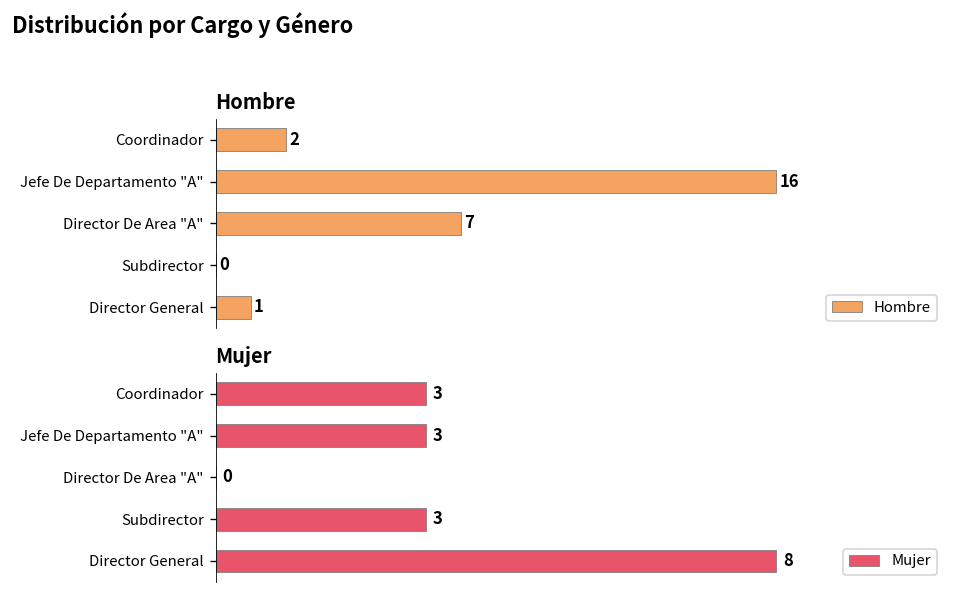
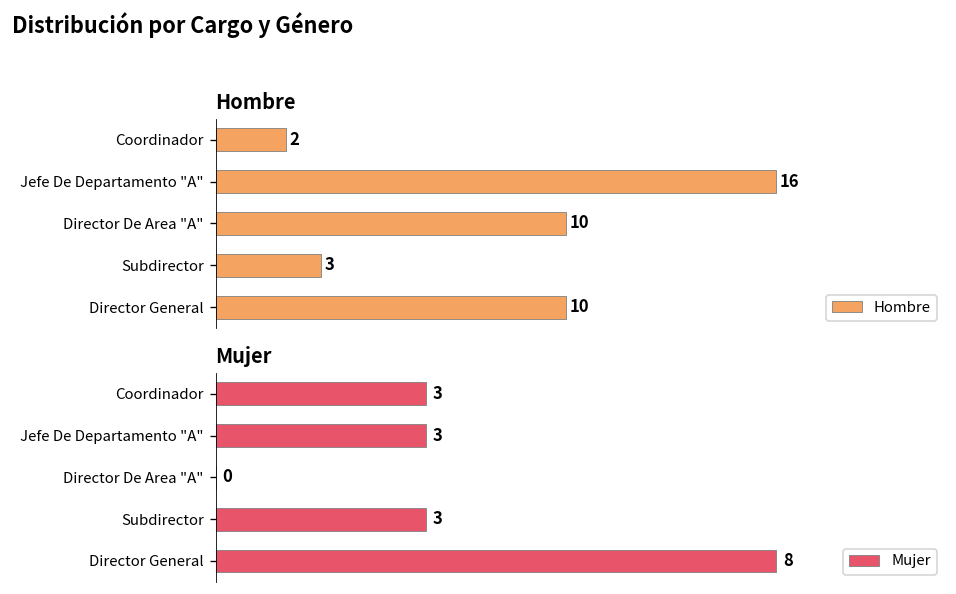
  {
    "Hombre": {
      "Coordinador": 2,
      "Jefe De Departamento \"A\"": 16,
-     "Director De Area \"A\"": 7,
-     "Subdirector": 0,
-     "Director General": 1
+     "Director De Area \"A\"": 10,
+     "Subdirector": 3,
+     "Director General": 10
    },
    "Mujer": {
      "Coordinador": 3,
      "Jefe De Departamento \"A\"": 3,
      "Director De Area \"A\"": 0,
      "Subdirector": 3,
      "Director General": 8
    }
  }
